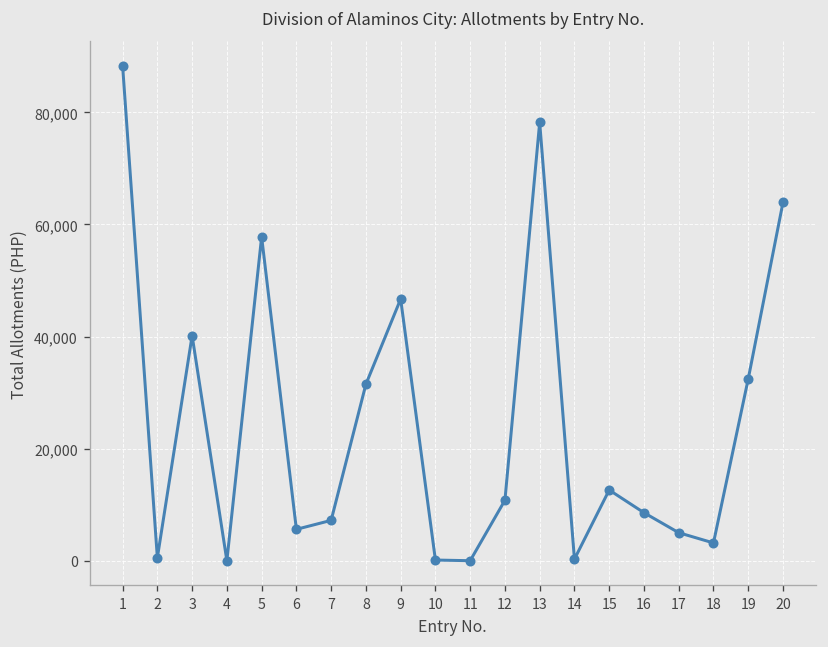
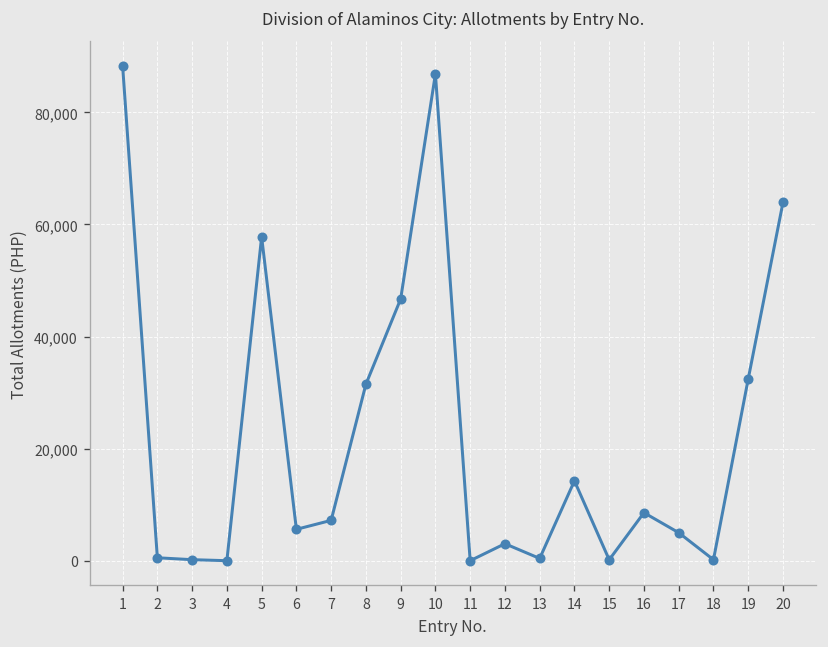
  {
    "1": "88,000",
    "2": "1,000",
-   "3": "40,000",
+   "3": "0",
    "4": "0",
    "5": "58,000",
    "6": "6,000",
    "7": "7,000",
    "8": "31,000",
    "9": "47,000",
-   "10": "0",
+   "10": "87,000",
    "11": "0",
-   "12": "11,000",
-   "13": "78,000",
-   "14": "0",
-   "15": "13,000",
+   "12": "3,000",
+   "13": "0",
+   "14": "14,000",
+   "15": "0",
    "16": "9,000",
    "17": "5,000",
-   "18": "3,000",
+   "18": "0",
    "19": "32,000",
    "20": "64,000"
  }
